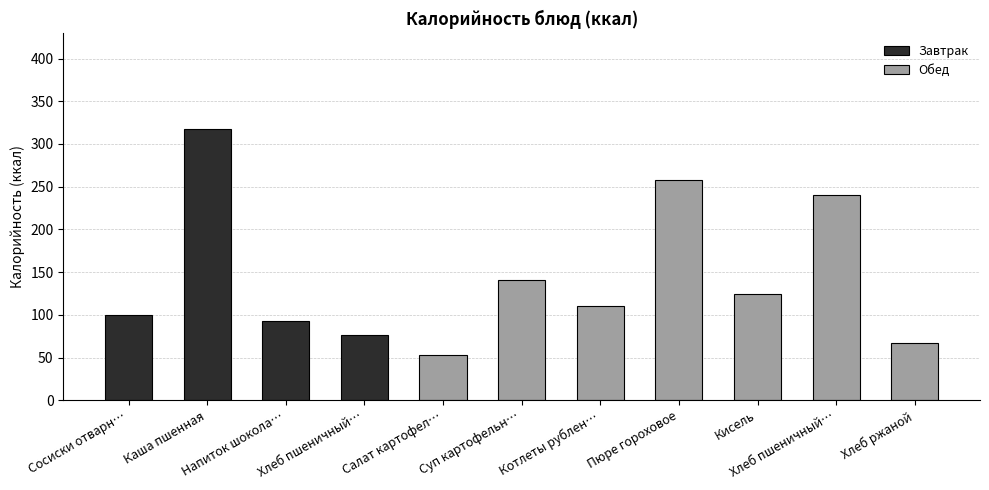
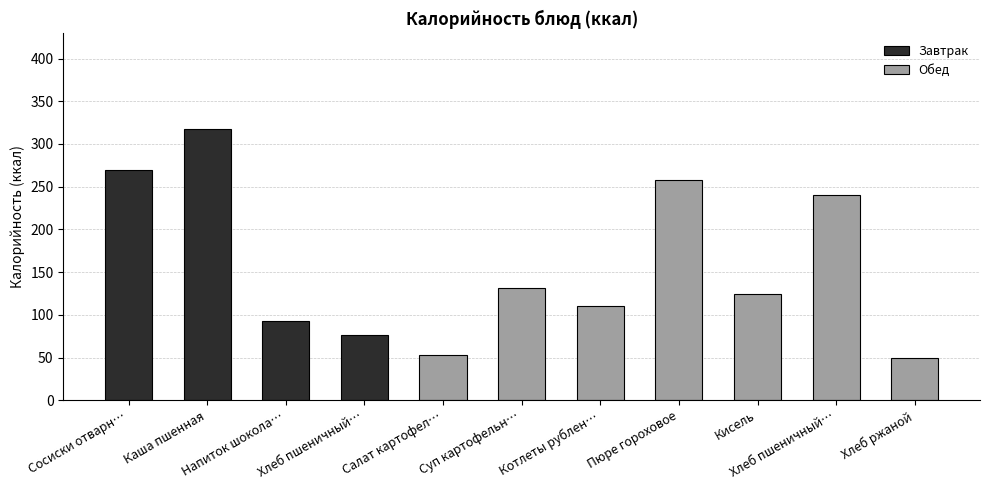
  {
    "Завтрак": {
-     "Сосиски отварн…": 100,
+     "Сосиски отварн…": 270,
      "Каша пшенная": 320,
      "Напиток шокола…": 90,
      "Хлеб пшеничный…": 80
    },
    "Обед": {
      "Салат картофел…": 50,
-     "Суп картофельн…": 140,
+     "Суп картофельн…": 130,
      "Котлеты рублен…": 110,
      "Пюре гороховое": 260,
      "Кисель": 120,
      "Хлеб пшеничный…": 240,
-     "Хлеб ржаной": 70
+     "Хлеб ржаной": 50
    }
  }
